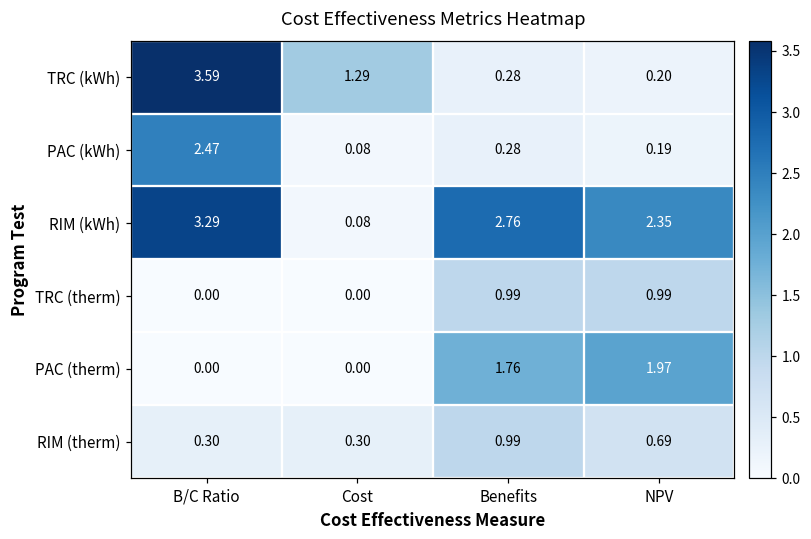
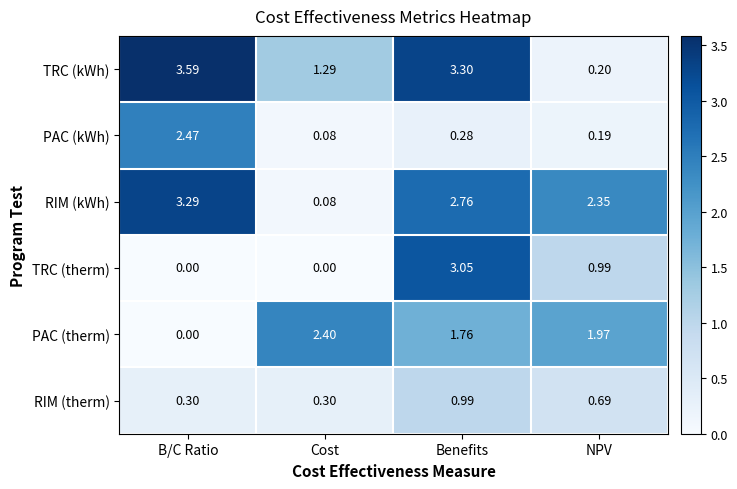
  {
    "TRC (kWh)": {
      "B/C Ratio": 3.59,
      "Cost": 1.29,
-     "Benefits": 0.28,
+     "Benefits": 3.30,
      "NPV": 0.20
    },
    "PAC (kWh)": {
      "B/C Ratio": 2.47,
      "Cost": 0.08,
      "Benefits": 0.28,
      "NPV": 0.19
    },
    "RIM (kWh)": {
      "B/C Ratio": 3.29,
      "Cost": 0.08,
      "Benefits": 2.76,
      "NPV": 2.35
    },
    "TRC (therm)": {
      "B/C Ratio": 0.00,
      "Cost": 0.00,
-     "Benefits": 0.99,
+     "Benefits": 3.05,
      "NPV": 0.99
    },
    "PAC (therm)": {
      "B/C Ratio": 0.00,
-     "Cost": 0.00,
+     "Cost": 2.40,
      "Benefits": 1.76,
      "NPV": 1.97
    },
    "RIM (therm)": {
      "B/C Ratio": 0.30,
      "Cost": 0.30,
      "Benefits": 0.99,
      "NPV": 0.69
    }
  }
